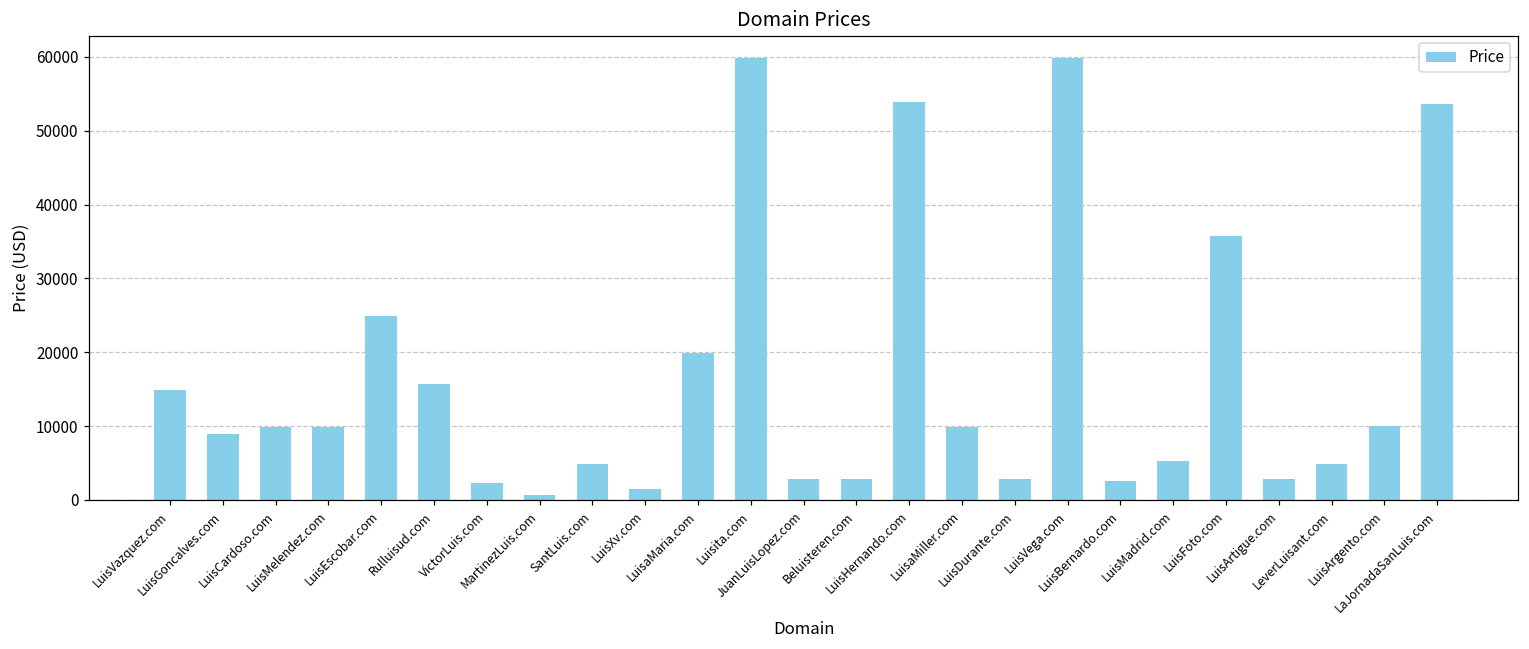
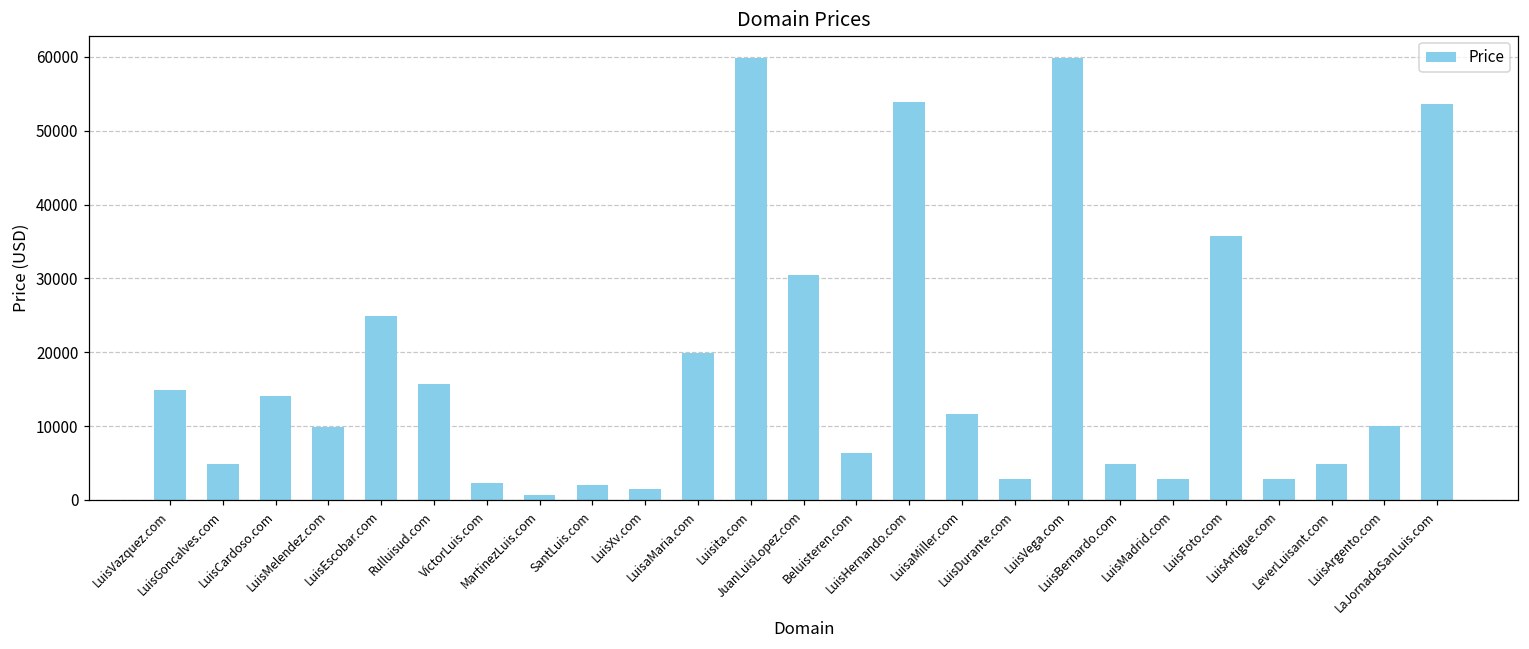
  {
    "LuisVazquez.com": 15000,
-   "LuisGoncalves.com": 9000,
-   "LuisCardoso.com": 10000,
+   "LuisGoncalves.com": 5000,
+   "LuisCardoso.com": 14000,
    "LuisMelendez.com": 10000,
    "LuisEscobar.com": 25000,
    "Rulluisud.com": 16000,
    "VictorLuis.com": 2000,
    "MartinezLuis.com": 1000,
-   "SantLuis.com": 5000,
+   "SantLuis.com": 2000,
    "LuisXv.com": 1000,
    "LuisaMaria.com": 20000,
    "Luisita.com": 60000,
-   "JuanLuisLopez.com": 3000,
-   "Beluisteren.com": 3000,
+   "JuanLuisLopez.com": 30000,
+   "Beluisteren.com": 6000,
    "LuisHernando.com": 54000,
-   "LuisaMiller.com": 10000,
+   "LuisaMiller.com": 12000,
    "LuisDurante.com": 3000,
    "LuisVega.com": 60000,
-   "LuisBernardo.com": 3000,
-   "LuisMadrid.com": 5000,
+   "LuisBernardo.com": 5000,
+   "LuisMadrid.com": 3000,
    "LuisFoto.com": 36000,
    "LuisArtigue.com": 3000,
    "LeverLuisant.com": 5000,
    "LuisArgento.com": 10000,
    "LaJornadaSanLuis.com": 54000
  }
